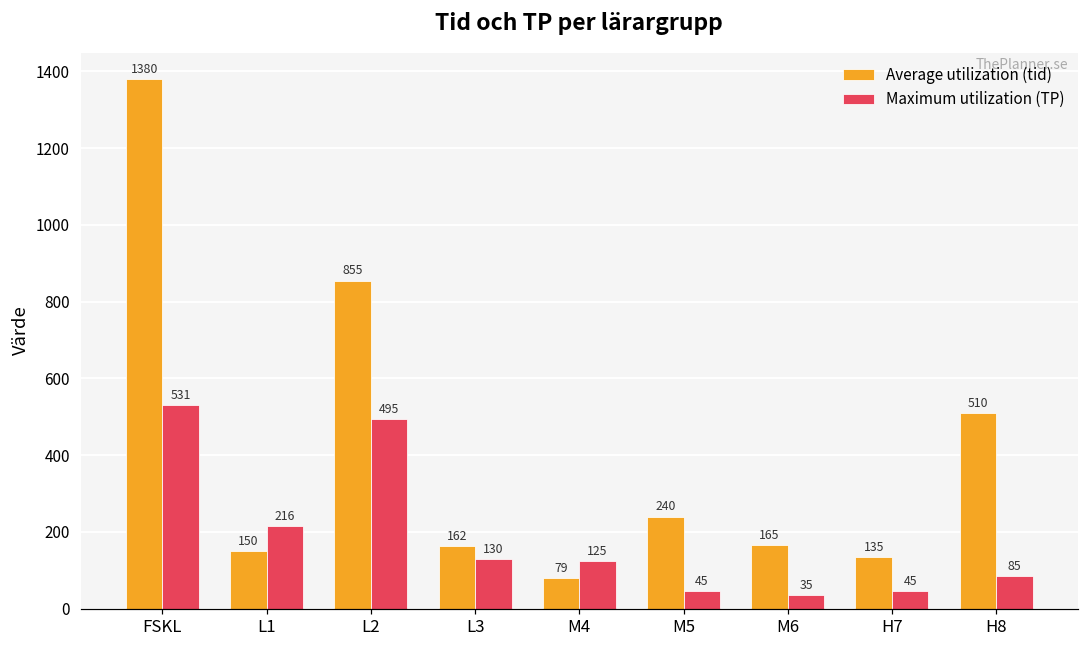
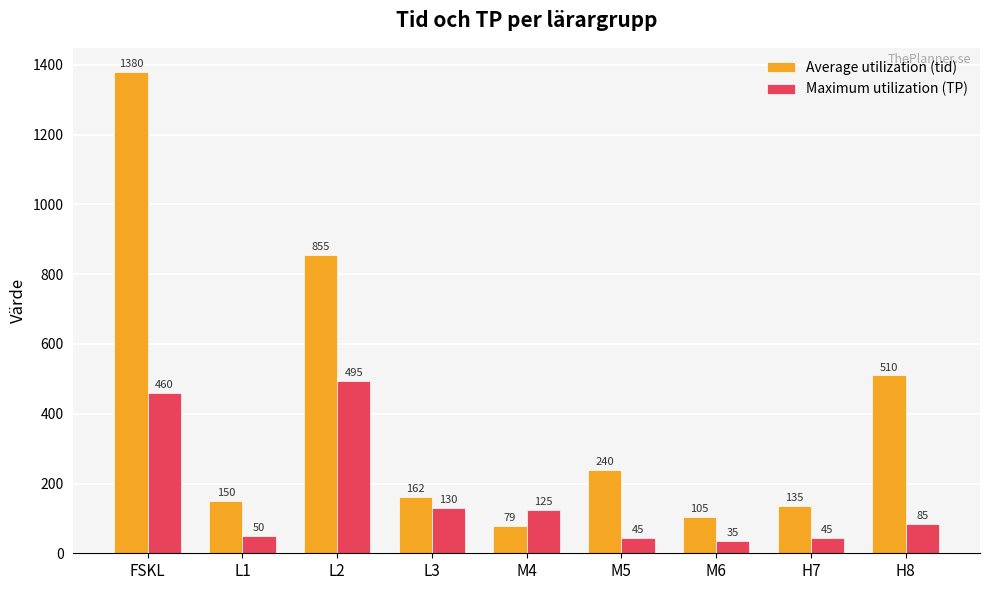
  {
    "Average utilization (tid)": {
      "FSKL": 1380,
      "L1": 150,
      "L2": 855,
      "L3": 162,
      "M4": 79,
      "M5": 240,
-     "M6": 165,
+     "M6": 105,
      "H7": 135,
      "H8": 510
    },
    "Maximum utilization (TP)": {
-     "FSKL": 531,
-     "L1": 216,
+     "FSKL": 460,
+     "L1": 50,
      "L2": 495,
      "L3": 130,
      "M4": 125,
      "M5": 45,
      "M6": 35,
      "H7": 45,
      "H8": 85
    }
  }
